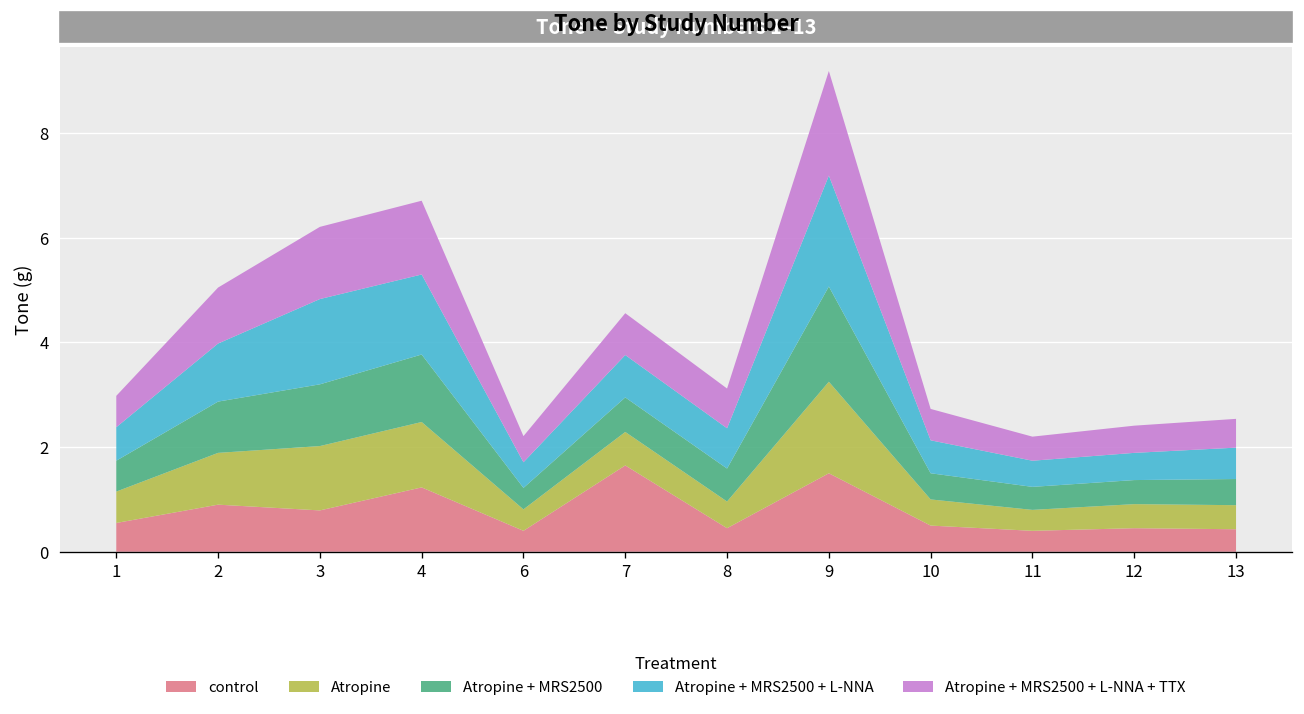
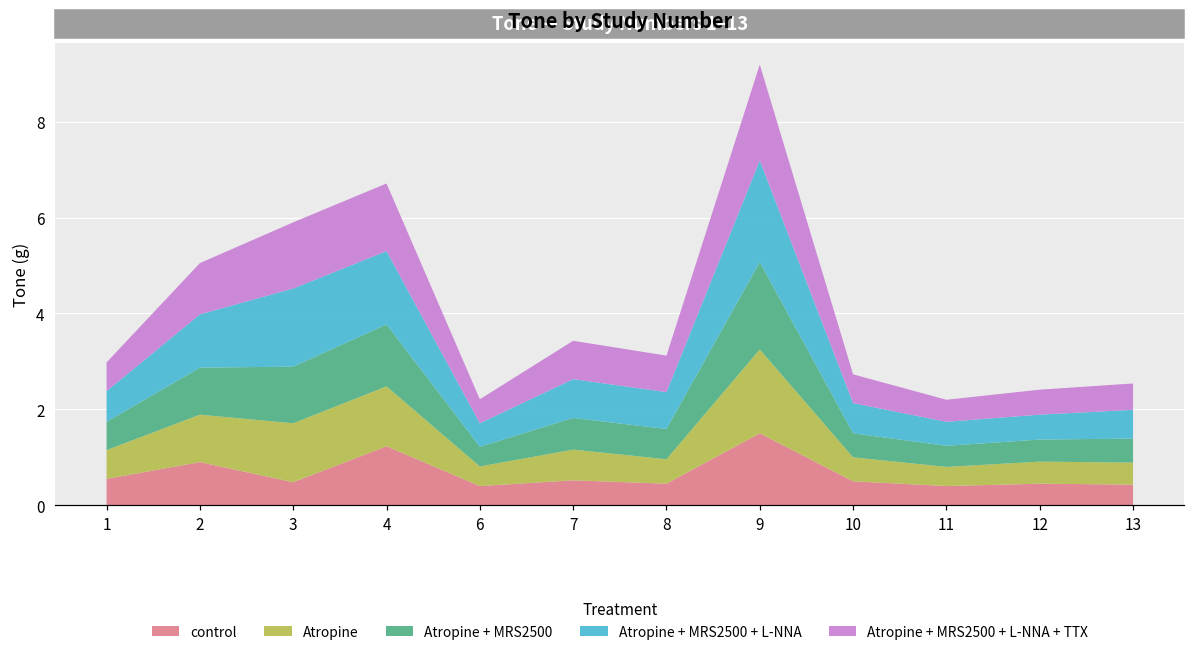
  {
    "control": {
      "2": 0.9,
-     "3": 0.8,
-     "7": 1.7,
+     "3": 0.5,
+     "7": 0.5,
      "8": 0.5,
      "9": 1.5
    }
  }
